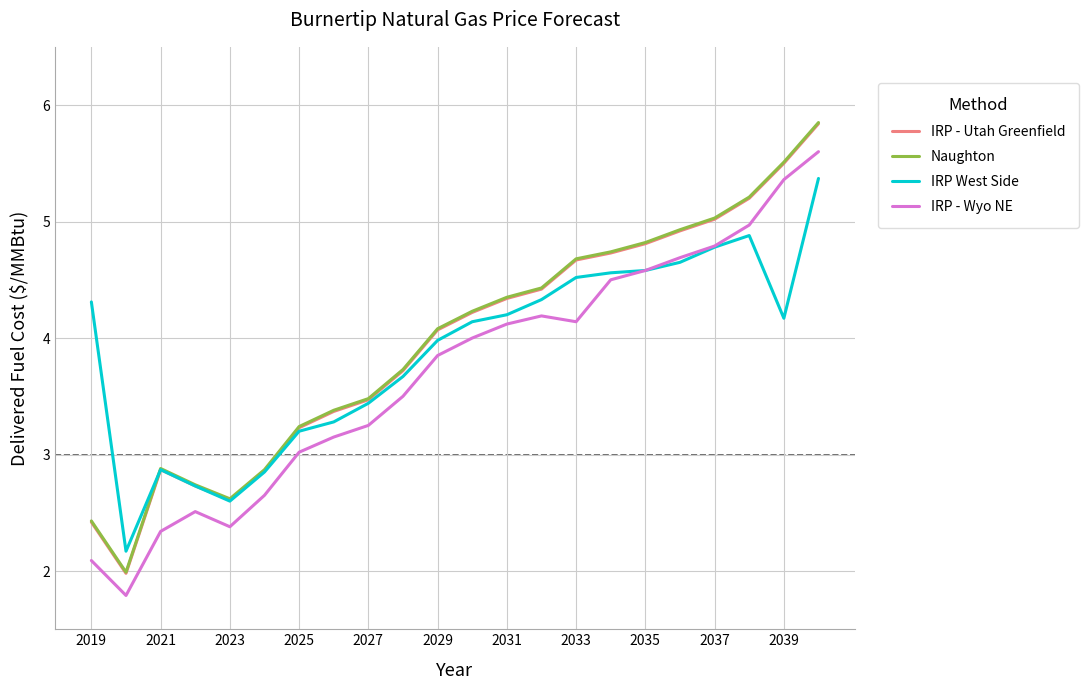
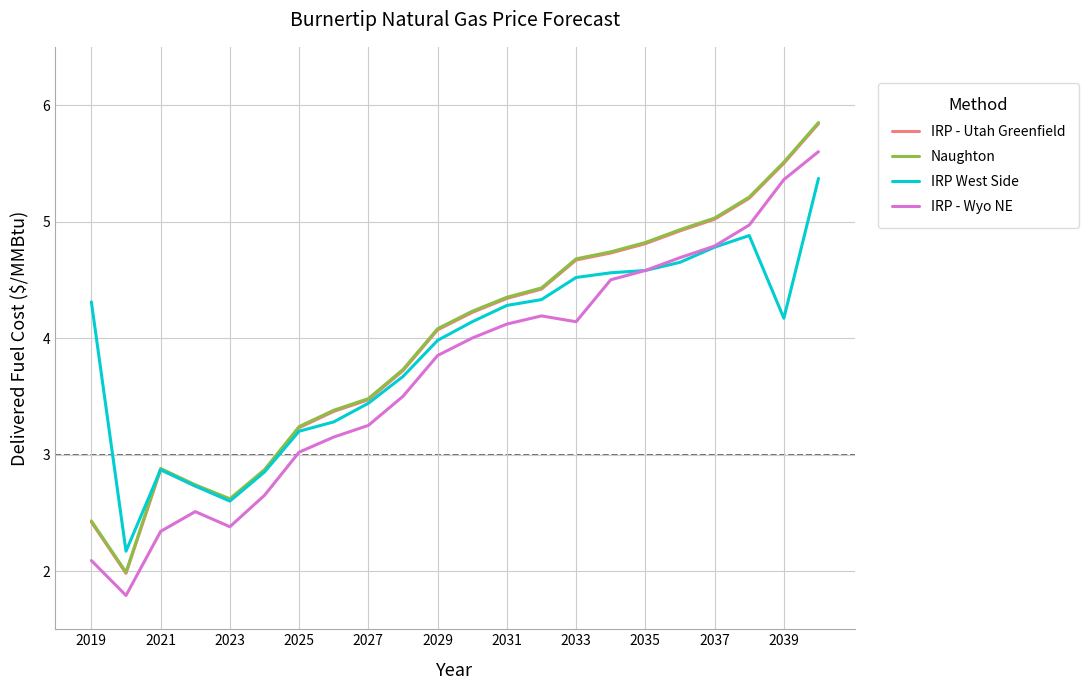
  {
    "IRP West Side": {
      "2019": 4.31,
      "2025": 3.20,
      "2027": 3.44,
      "2029": 3.98,
-     "2031": 4.20,
+     "2031": 4.28,
      "2033": 4.52,
      "2039": 4.17
    },
    "IRP - Wyo NE": {
      "2019": 2.09,
      "2021": 2.34,
      "2023": 2.38,
      "2025": 3.02,
      "2027": 3.25,
      "2029": 3.85,
      "2031": 4.12,
      "2033": 4.14,
      "2039": 5.36
    }
  }
